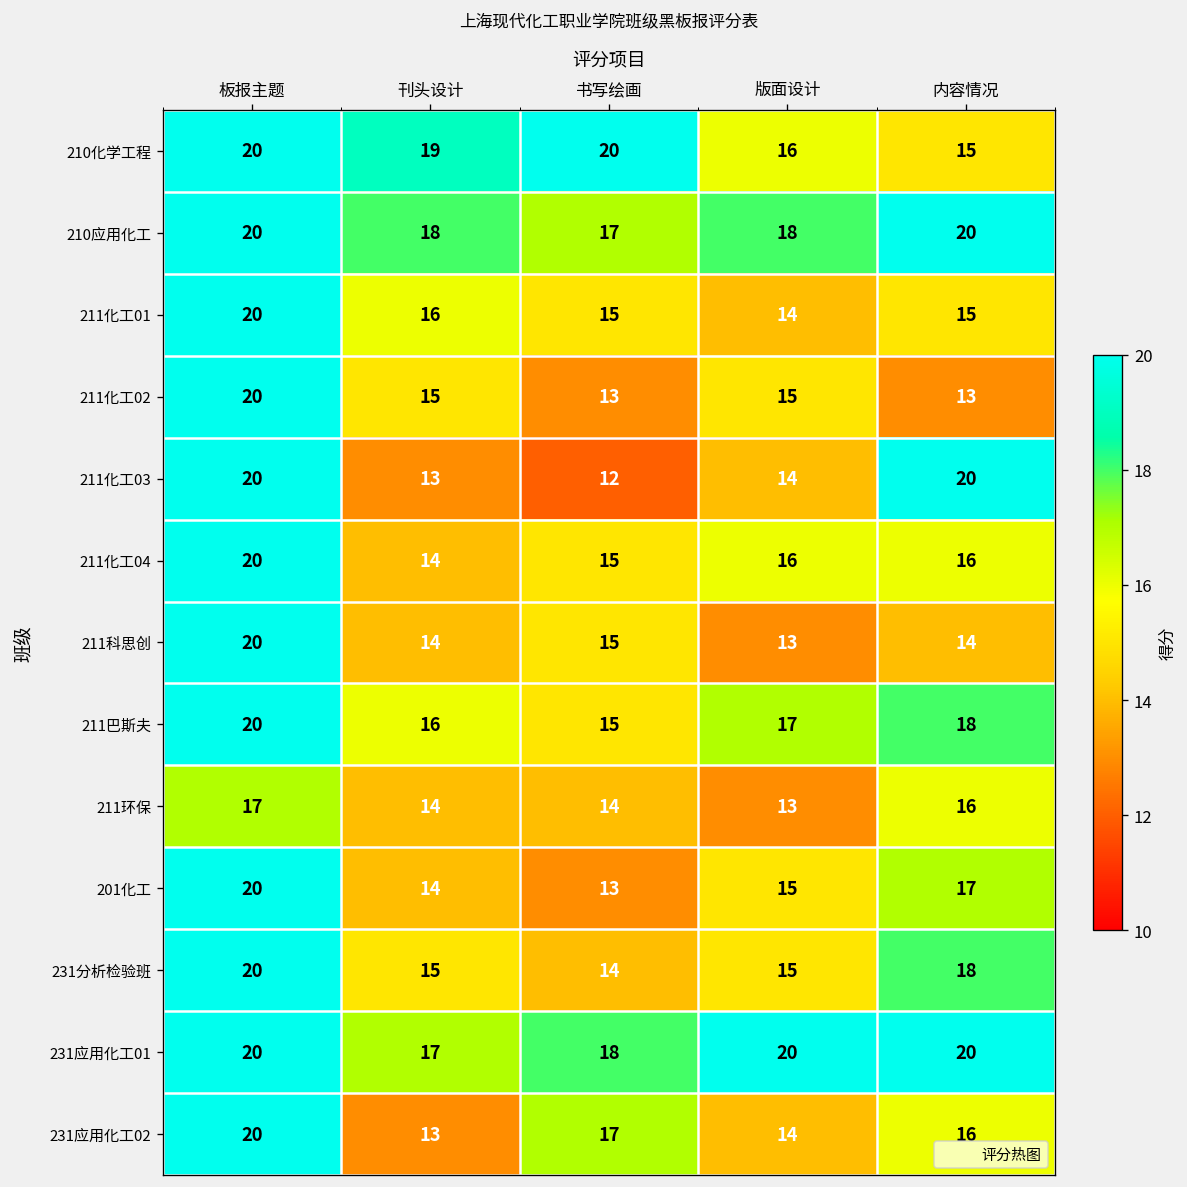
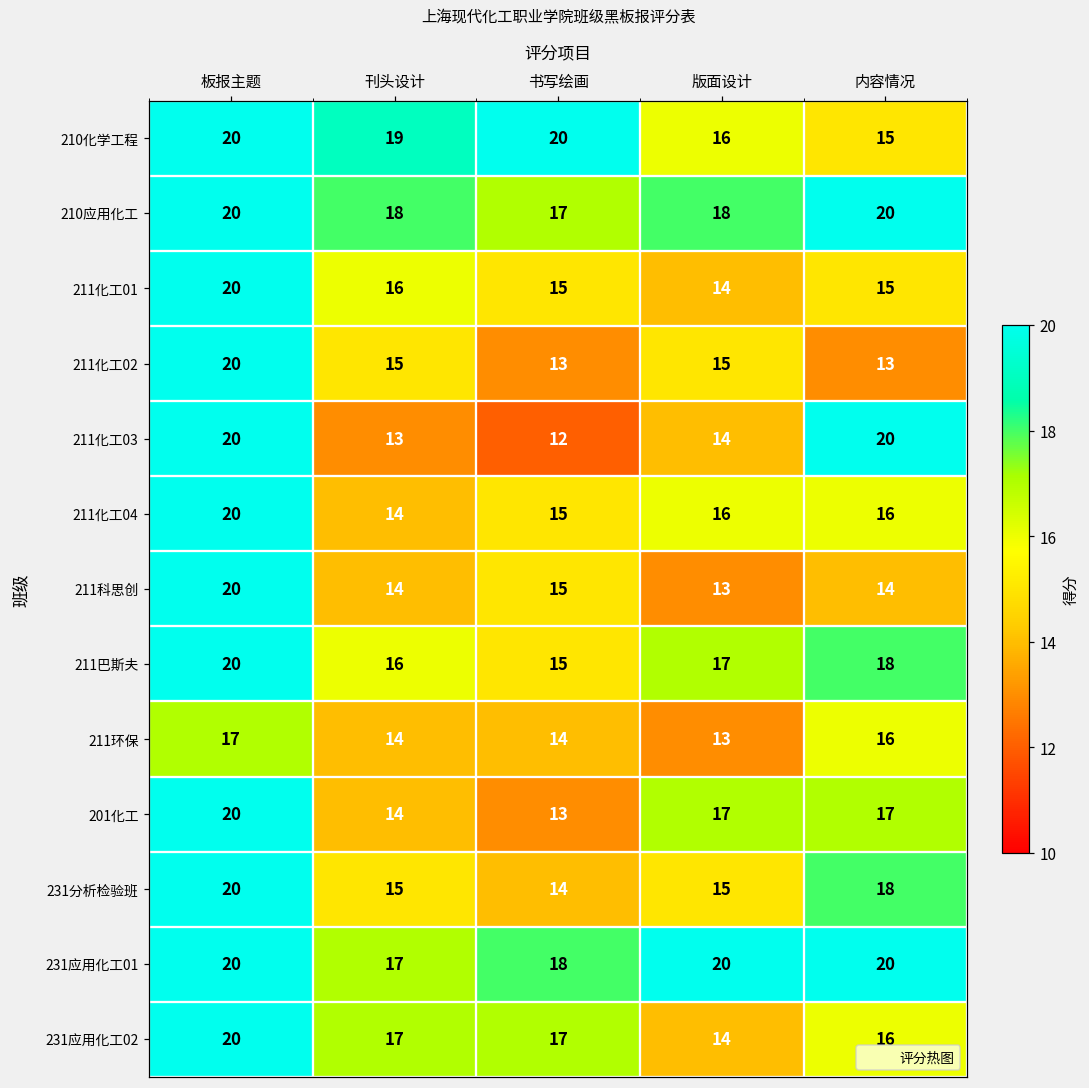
  {
    "210化学工程": {
      "板报主题": 20,
      "刊头设计": 19,
      "书写绘画": 20,
      "版面设计": 16,
      "内容情况": 15
    },
    "210应用化工": {
      "板报主题": 20,
      "刊头设计": 18,
      "书写绘画": 17,
      "版面设计": 18,
      "内容情况": 20
    },
    "211化工01": {
      "板报主题": 20,
      "刊头设计": 16,
      "书写绘画": 15,
      "版面设计": 14,
      "内容情况": 15
    },
    "211化工02": {
      "板报主题": 20,
      "刊头设计": 15,
      "书写绘画": 13,
      "版面设计": 15,
      "内容情况": 13
    },
    "211化工03": {
      "板报主题": 20,
      "刊头设计": 13,
      "书写绘画": 12,
      "版面设计": 14,
      "内容情况": 20
    },
    "211化工04": {
      "板报主题": 20,
      "刊头设计": 14,
      "书写绘画": 15,
      "版面设计": 16,
      "内容情况": 16
    },
    "211科思创": {
      "板报主题": 20,
      "刊头设计": 14,
      "书写绘画": 15,
      "版面设计": 13,
      "内容情况": 14
    },
    "211巴斯夫": {
      "板报主题": 20,
      "刊头设计": 16,
      "书写绘画": 15,
      "版面设计": 17,
      "内容情况": 18
    },
    "211环保": {
      "板报主题": 17,
      "刊头设计": 14,
      "书写绘画": 14,
      "版面设计": 13,
      "内容情况": 16
    },
    "201化工": {
      "板报主题": 20,
      "刊头设计": 14,
      "书写绘画": 13,
-     "版面设计": 15,
+     "版面设计": 17,
      "内容情况": 17
    },
    "231分析检验班": {
      "板报主题": 20,
      "刊头设计": 15,
      "书写绘画": 14,
      "版面设计": 15,
      "内容情况": 18
    },
    "231应用化工01": {
      "板报主题": 20,
      "刊头设计": 17,
      "书写绘画": 18,
      "版面设计": 20,
      "内容情况": 20
    },
    "231应用化工02": {
      "板报主题": 20,
-     "刊头设计": 13,
+     "刊头设计": 17,
      "书写绘画": 17,
      "版面设计": 14
    }
  }
